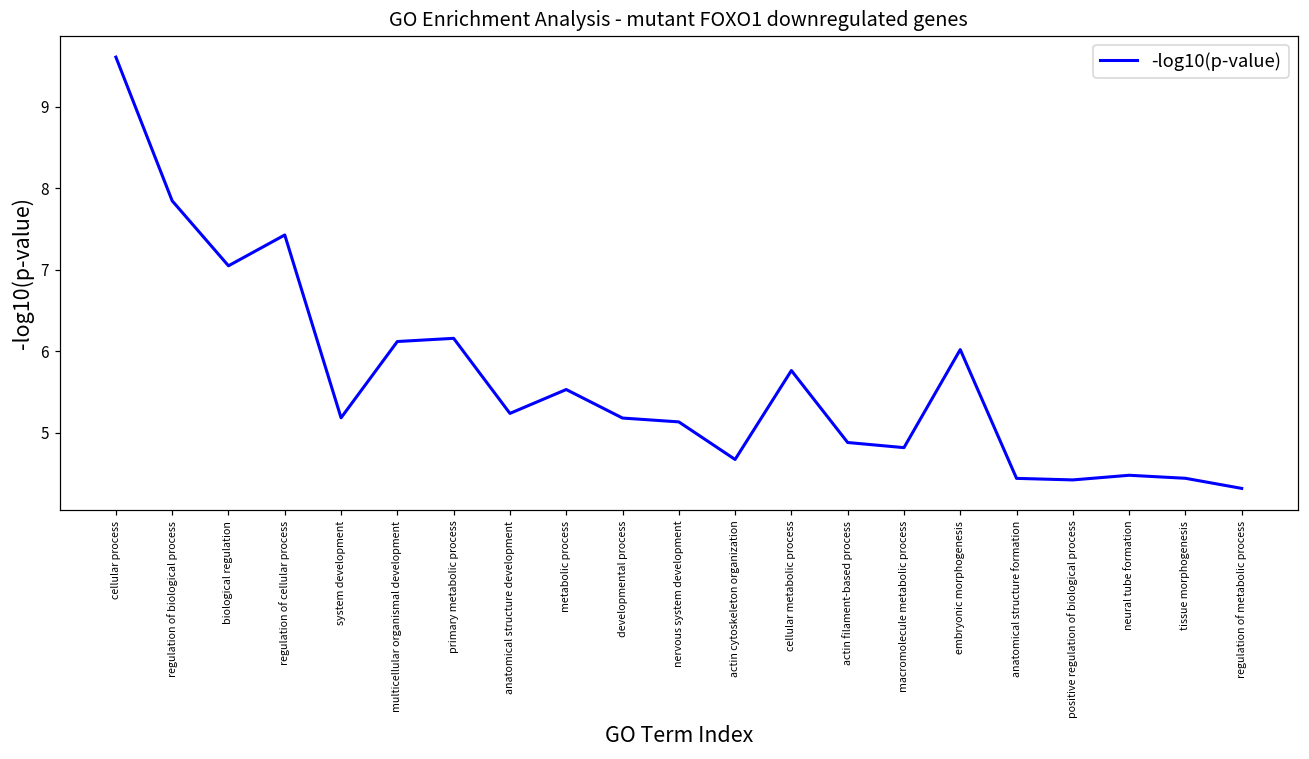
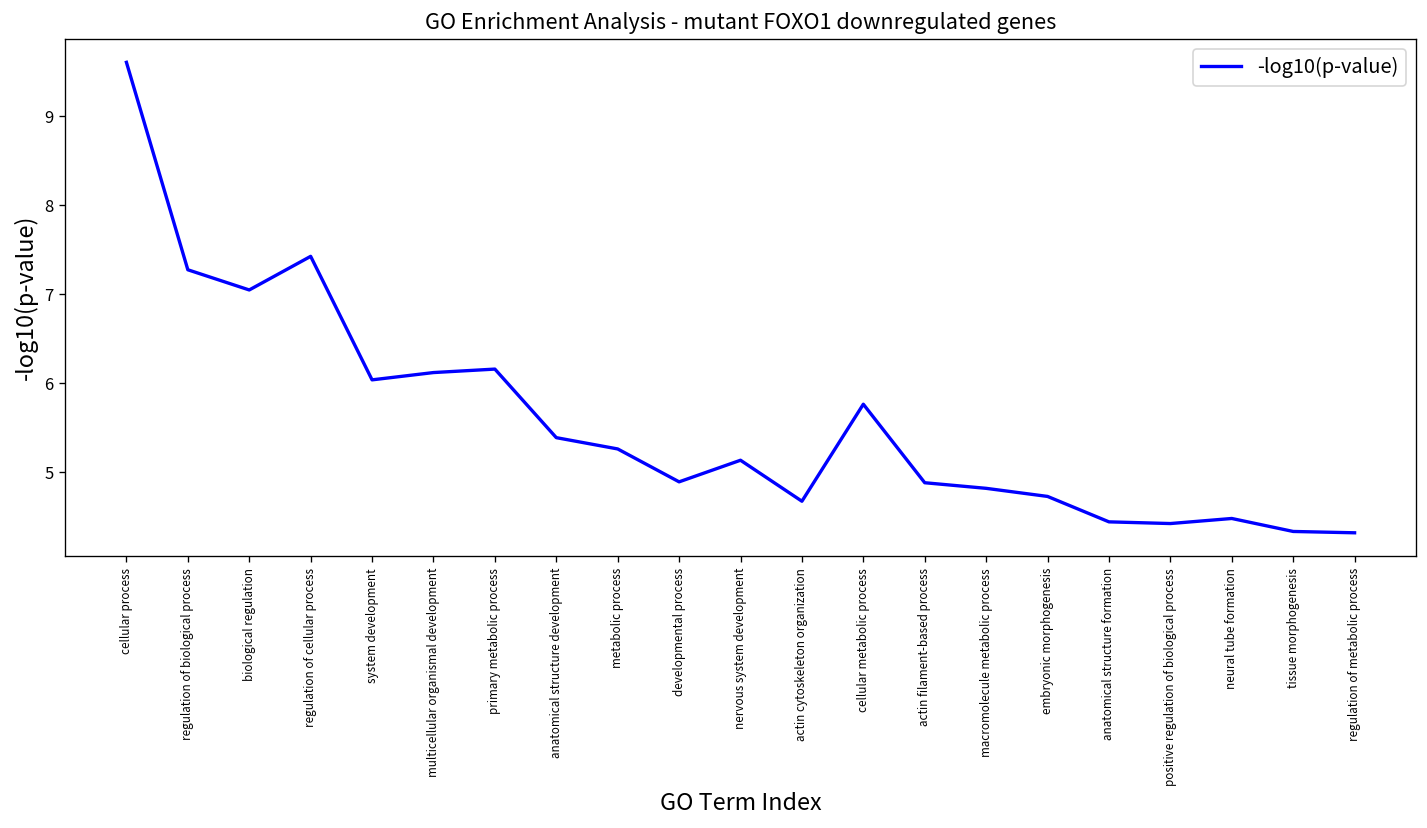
  {
    "cellular process": 9.6,
-   "regulation of biological process": 7.8,
+   "regulation of biological process": 7.3,
    "biological regulation": 7.0,
    "regulation of cellular process": 7.4,
-   "system development": 5.2,
+   "system development": 6.0,
    "multicellular organismal development": 6.1,
    "primary metabolic process": 6.2,
-   "anatomical structure development": 5.2,
-   "metabolic process": 5.5,
-   "developmental process": 5.2,
+   "anatomical structure development": 5.4,
+   "metabolic process": 5.3,
+   "developmental process": 4.9,
    "nervous system development": 5.1,
    "actin cytoskeleton organization": 4.7,
    "cellular metabolic process": 5.8,
    "actin filament-based process": 4.9,
    "macromolecule metabolic process": 4.8,
-   "embryonic morphogenesis": 6.0,
+   "embryonic morphogenesis": 4.7,
    "anatomical structure formation": 4.4,
    "positive regulation of biological process": 4.4,
    "neural tube formation": 4.5,
-   "tissue morphogenesis": 4.4,
+   "tissue morphogenesis": 4.3,
    "regulation of metabolic process": 4.3
  }
